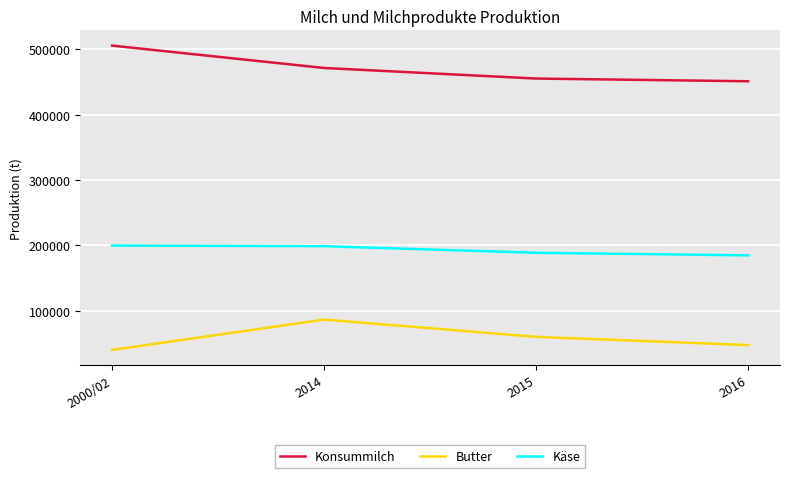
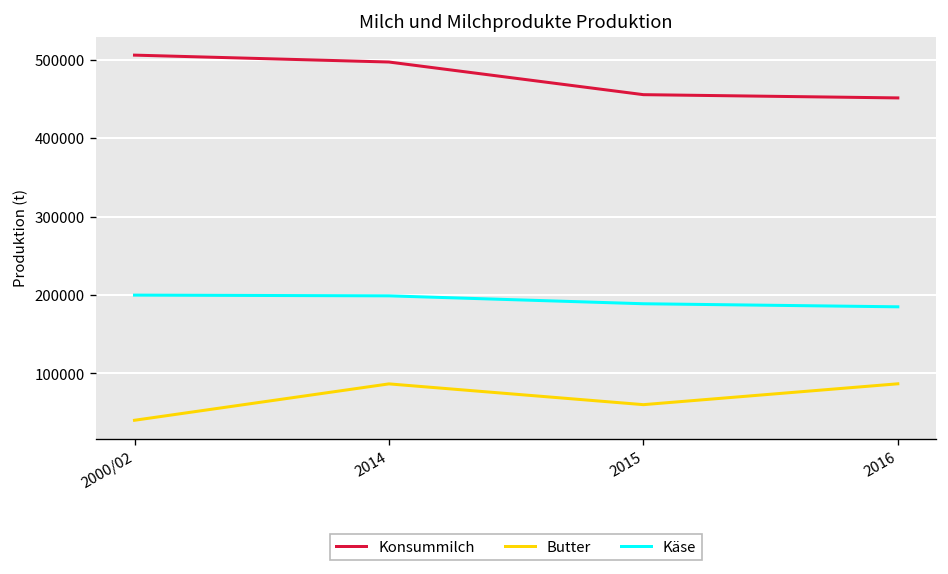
  {
    "Konsummilch": {
      "2000/02": 510000,
-     "2014": 470000,
+     "2014": 500000,
      "2015": 460000,
      "2016": 450000
    },
    "Butter": {
      "2000/02": 40000,
      "2014": 90000,
      "2015": 60000,
-     "2016": 50000
+     "2016": 90000
    },
    "Käse": {
      "2000/02": 200000,
      "2014": 200000,
      "2015": 190000,
      "2016": 180000
    }
  }
